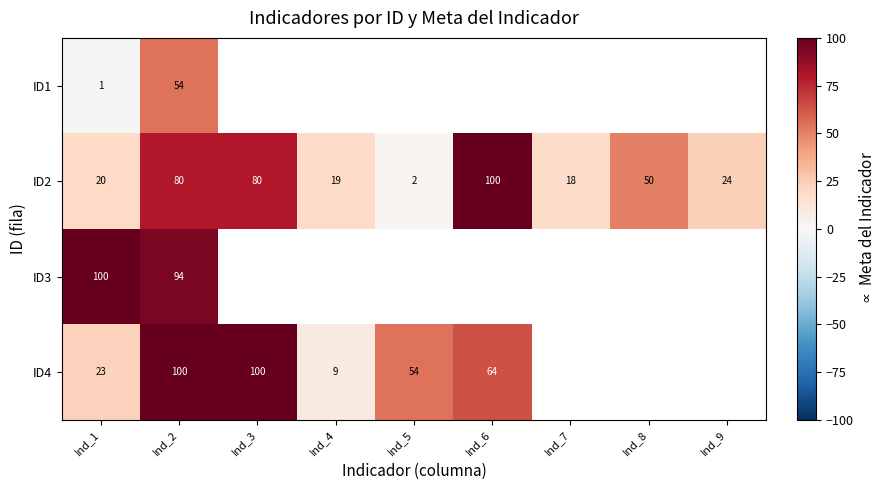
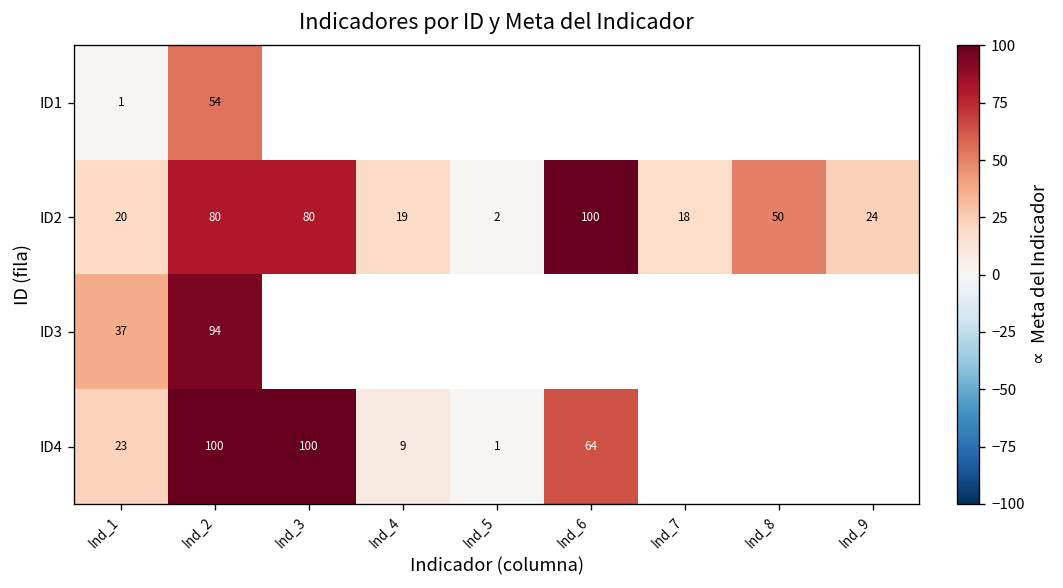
  {
    "ID1": {
      "Ind_1": 1,
      "Ind_2": 54
    },
    "ID2": {
      "Ind_1": 20,
      "Ind_2": 80,
      "Ind_3": 80,
      "Ind_4": 19,
      "Ind_5": 2,
      "Ind_6": 100,
      "Ind_7": 18,
      "Ind_8": 50,
      "Ind_9": 24
    },
    "ID3": {
-     "Ind_1": 100,
+     "Ind_1": 37,
      "Ind_2": 94
    },
    "ID4": {
      "Ind_1": 23,
      "Ind_2": 100,
      "Ind_3": 100,
      "Ind_4": 9,
-     "Ind_5": 54,
+     "Ind_5": 1,
      "Ind_6": 64
    }
  }
